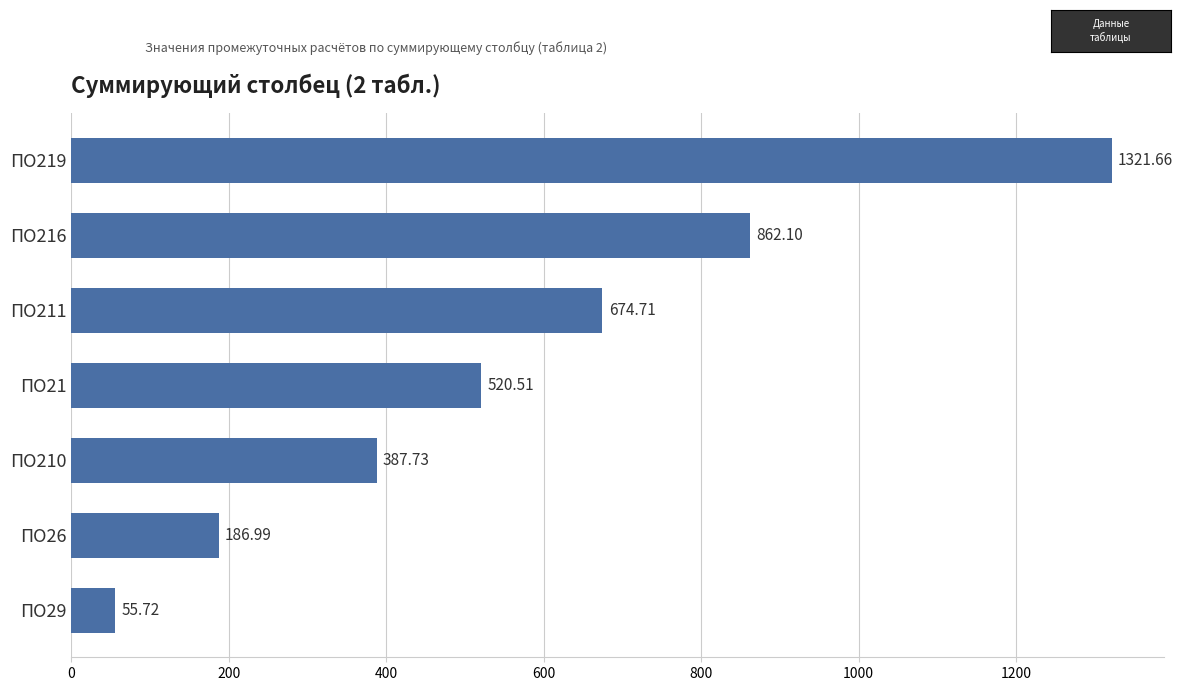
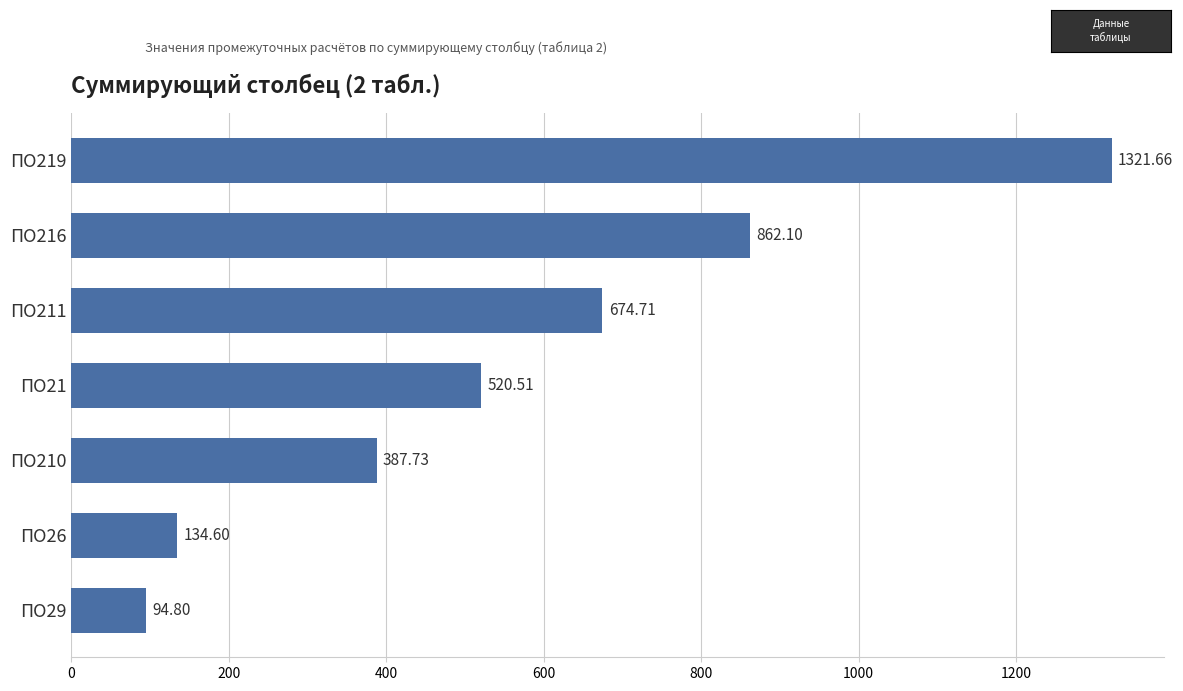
  {
    "ПО219": 1321.66,
    "ПО216": 862.10,
    "ПО211": 674.71,
    "ПО21": 520.51,
    "ПО210": 387.73,
-   "ПО26": 186.99,
-   "ПО29": 55.72
+   "ПО26": 134.60,
+   "ПО29": 94.80
  }
